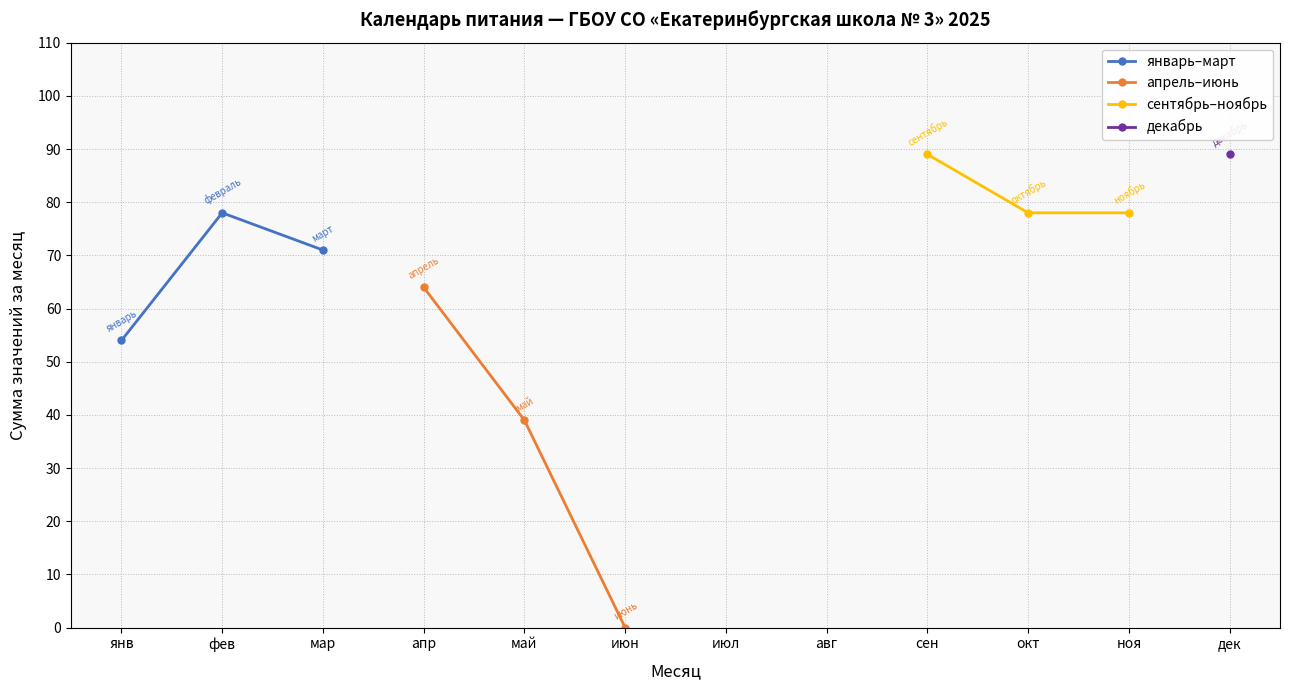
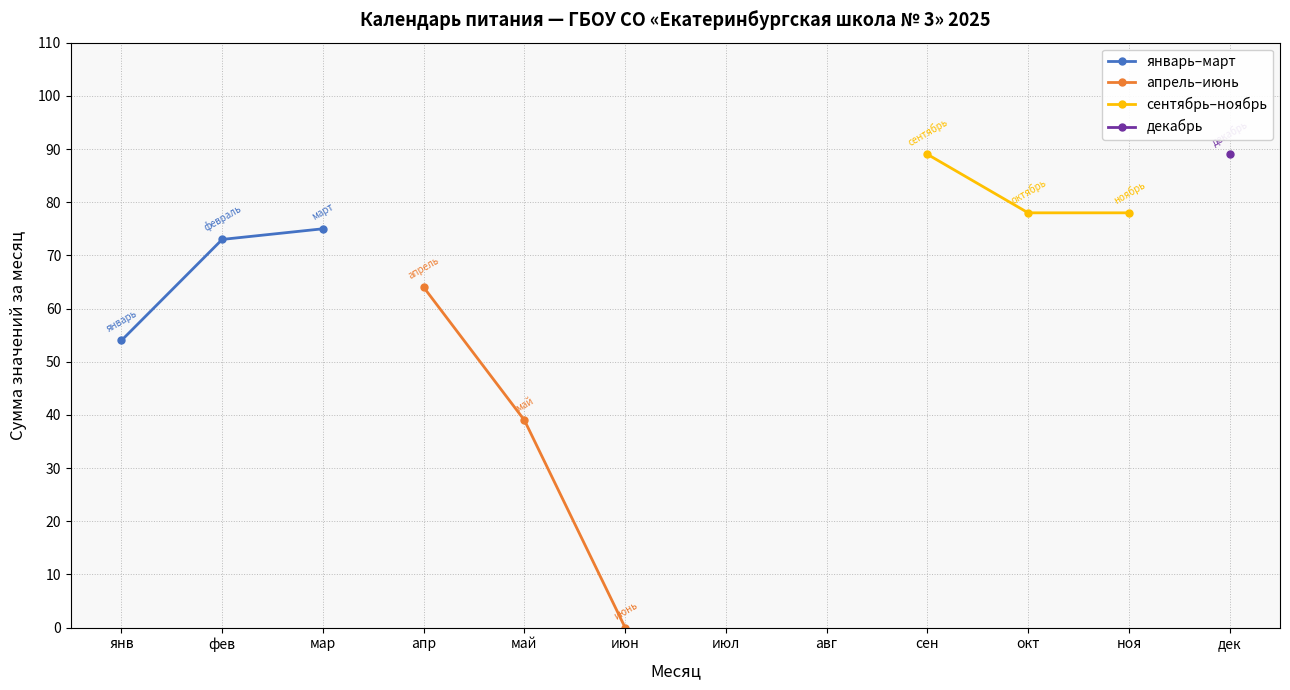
  {
    "январь–март": {
      "янв": 54,
-     "фев": 78,
-     "мар": 71
+     "фев": 73,
+     "мар": 75
    },
    "апрель–июнь": {
      "апр": 64,
      "май": 39,
      "июн": 0
    },
    "сентябрь–ноябрь": {
      "сен": 89,
      "окт": 78,
      "ноя": 78
    },
    "декабрь": {
      "дек": 89
    }
  }
